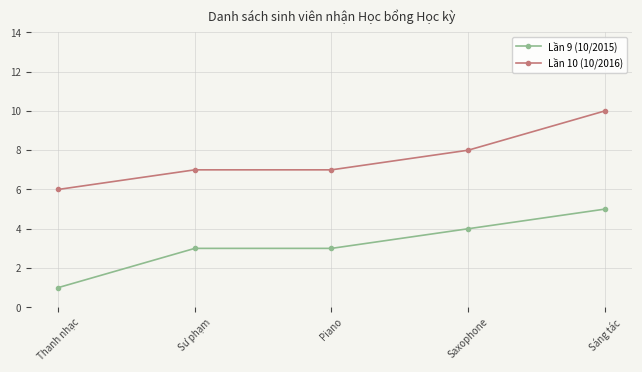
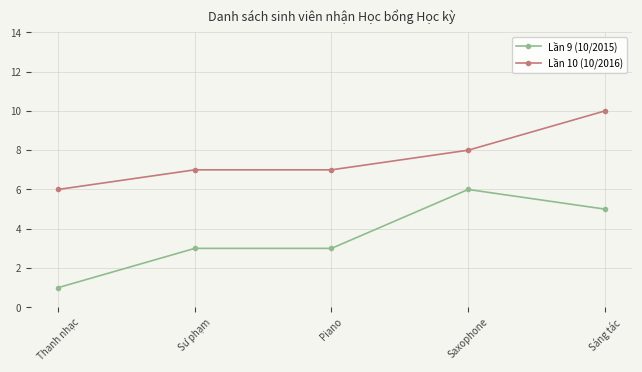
  {
    "Lần 9 (10/2015)": {
      "Thanh nhạc": 1,
      "Sư phạm": 3,
      "Piano": 3,
-     "Saxophone": 4,
+     "Saxophone": 6,
      "Sáng tác": 5
    },
    "Lần 10 (10/2016)": {
      "Thanh nhạc": 6,
      "Sư phạm": 7,
      "Piano": 7,
      "Saxophone": 8,
      "Sáng tác": 10
    }
  }
